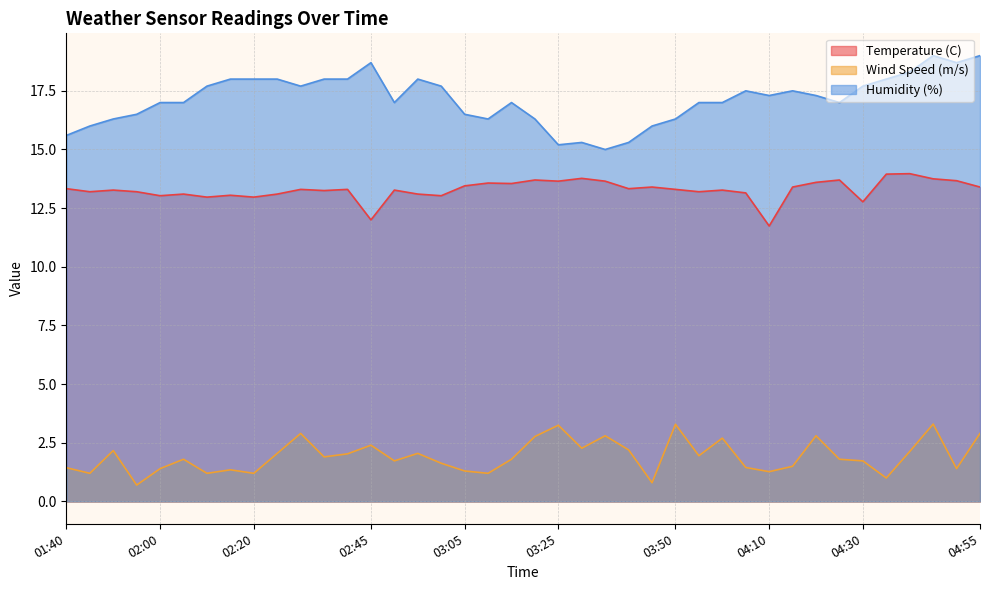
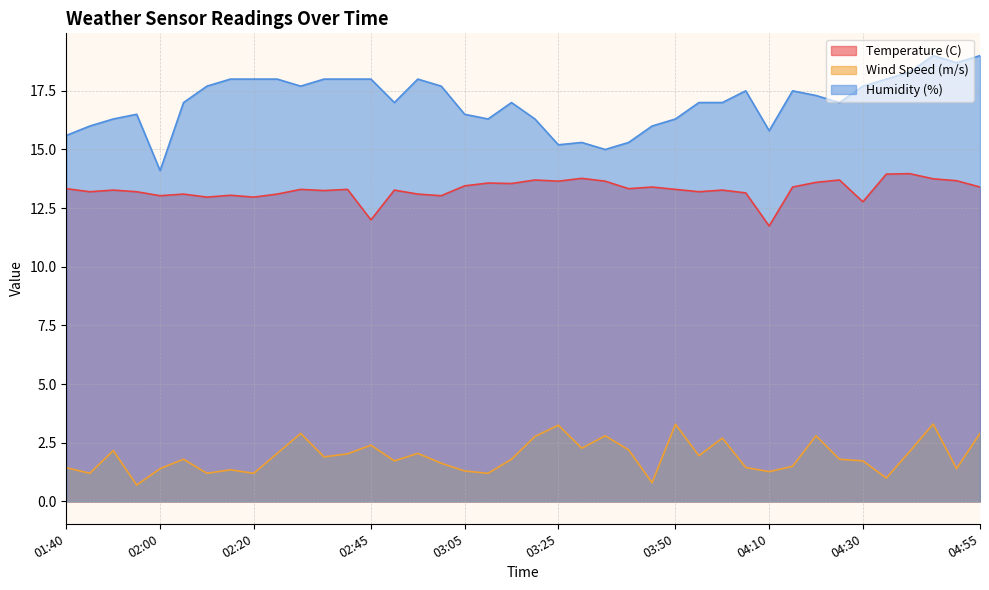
  {
    "Temperature (C)": {
      "01:40": 13.3,
      "02:00": 13.0,
      "02:20": 13.0,
      "02:45": 12.0,
      "03:05": 13.5,
      "03:25": 13.7,
      "03:50": 13.3,
      "04:10": 11.7,
      "04:30": 12.8,
      "04:55": 13.4
    },
    "Wind Speed (m/s)": {
      "01:40": 1.4,
      "02:00": 1.4,
      "02:20": 1.2,
      "02:45": 2.4,
      "03:05": 1.3,
      "03:25": 3.3,
      "03:50": 3.3,
      "04:10": 1.3,
      "04:30": 1.7,
      "04:55": 2.9
    },
    "Humidity (%)": {
      "01:40": 15.6,
-     "02:00": 17.0,
+     "02:00": 14.1,
      "02:20": 18.0,
-     "02:45": 18.7,
+     "02:45": 18.0,
      "03:05": 16.5,
      "03:25": 15.2,
      "03:50": 16.3,
-     "04:10": 17.3,
+     "04:10": 15.8,
      "04:55": 19.0
    }
  }
